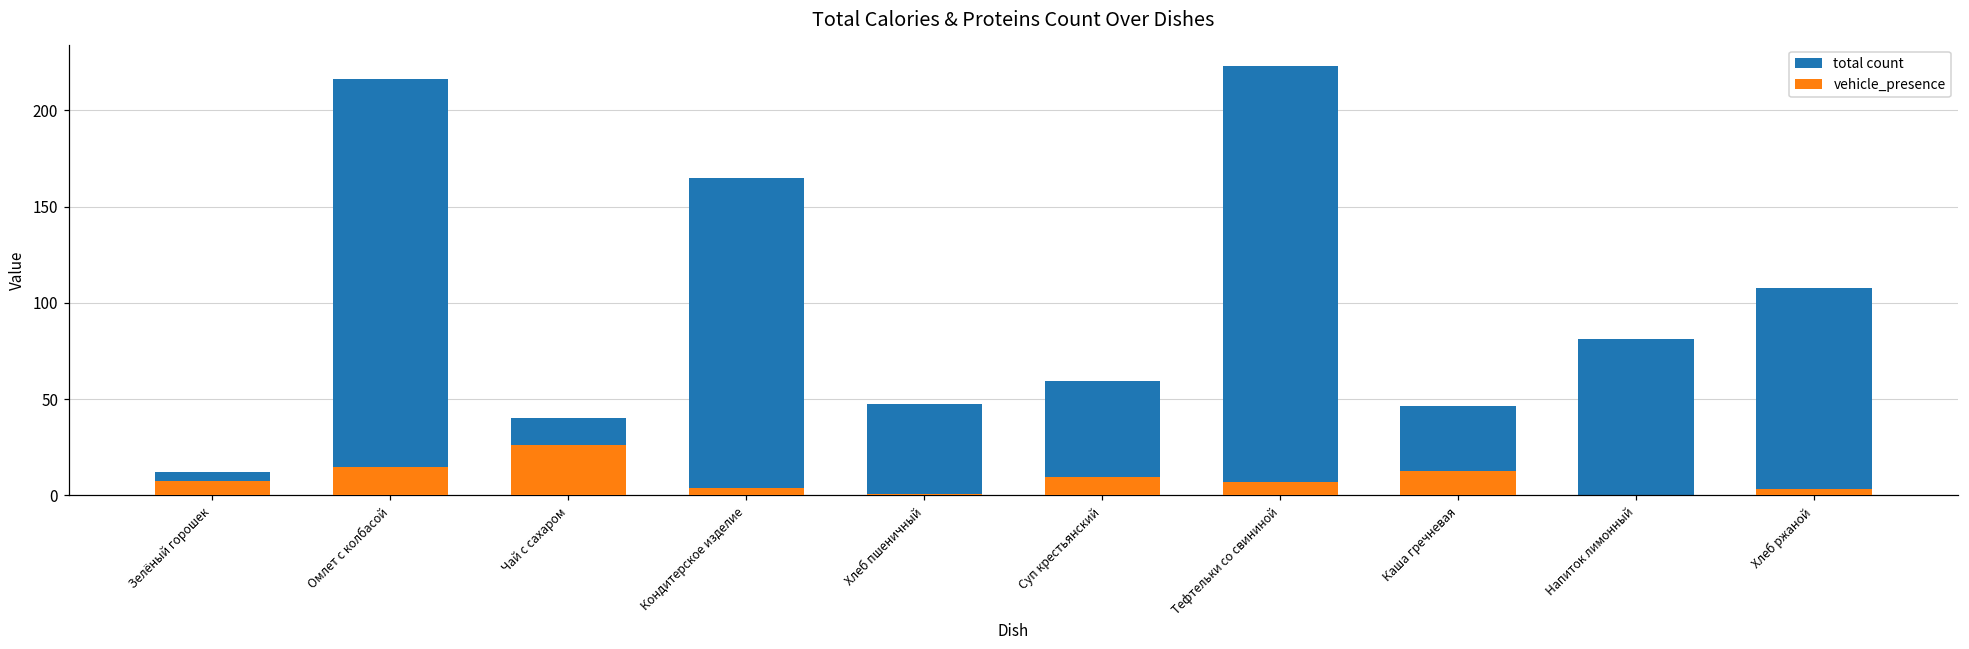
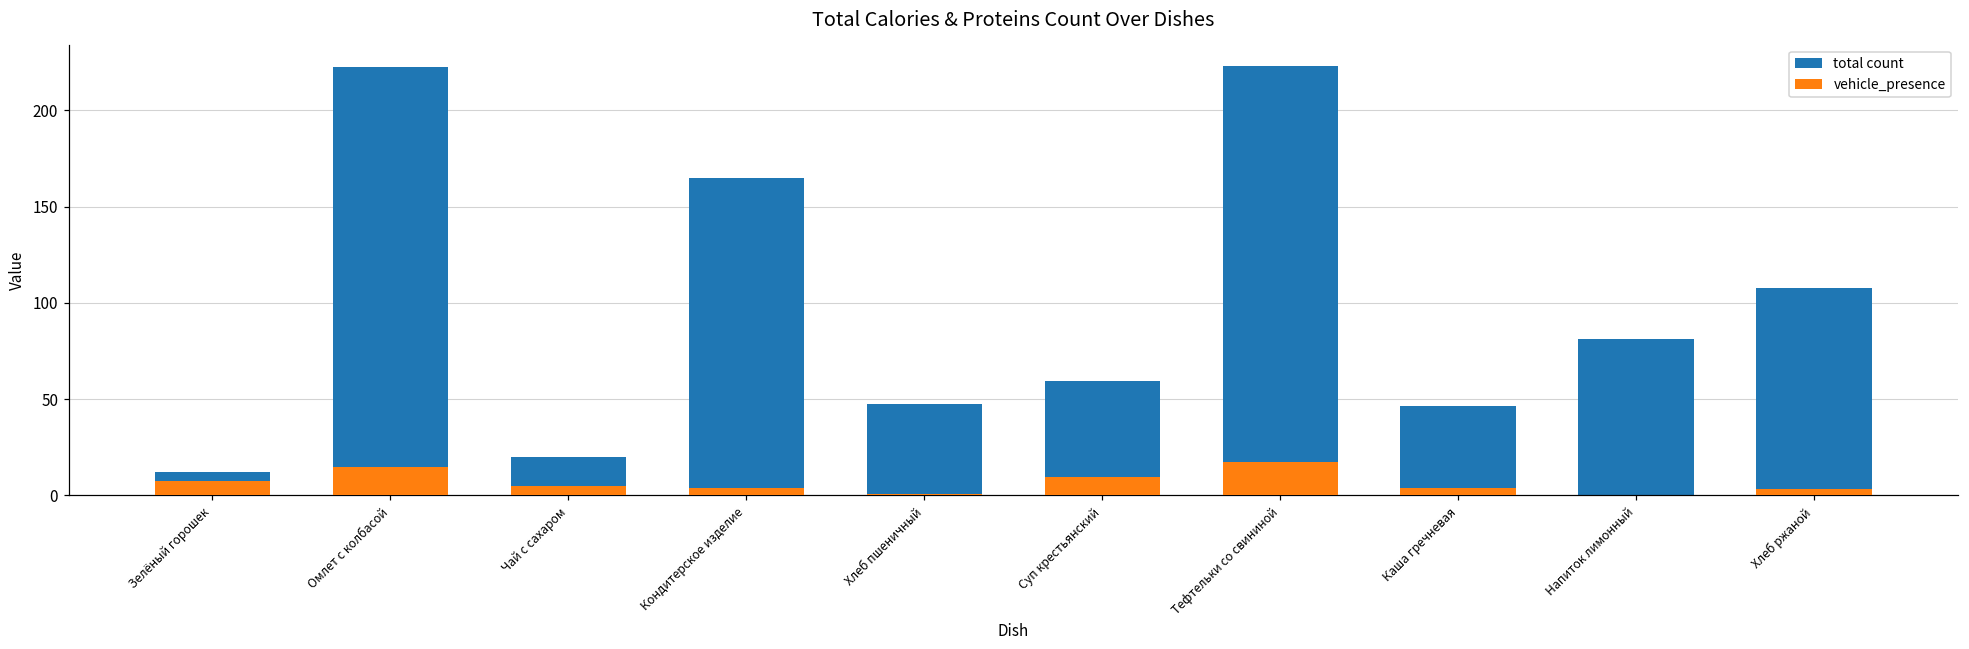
  {
    "total count": {
      "Зелёный горошек": 12,
-     "Омлет с колбасой": 217,
-     "Чай с сахаром": 40,
+     "Омлет с колбасой": 222,
+     "Чай с сахаром": 20,
      "Кондитерское изделие": 165,
      "Хлеб пшеничный": 48,
      "Суп крестьянский": 59,
      "Тефтельки со свининой": 223,
      "Каша гречневая": 47,
      "Напиток лимонный": 82,
      "Хлеб ржаной": 108
    },
    "vehicle_presence": {
-     "Чай с сахаром": 26,
-     "Тефтельки со свининой": 7,
-     "Каша гречневая": 13
+     "Чай с сахаром": 5,
+     "Тефтельки со свининой": 18,
+     "Каша гречневая": 4
    }
  }
